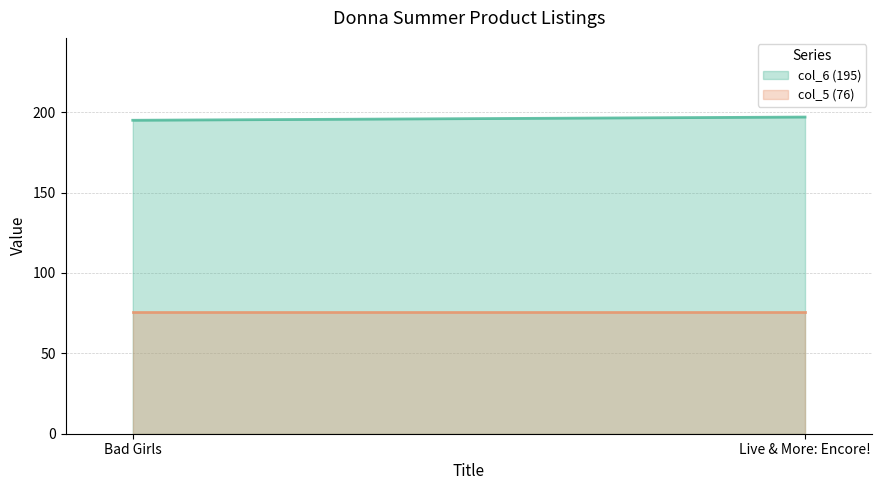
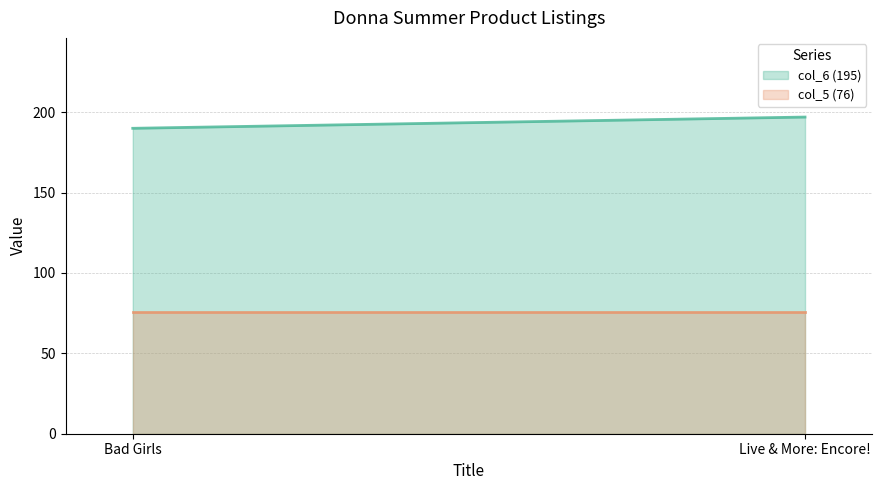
  {
    "col_6 (195)": {
-     "Bad Girls": 195,
+     "Bad Girls": 190,
      "Live & More: Encore!": 197
    },
    "col_5 (76)": {
      "Bad Girls": 76,
      "Live & More: Encore!": 76
    }
  }
